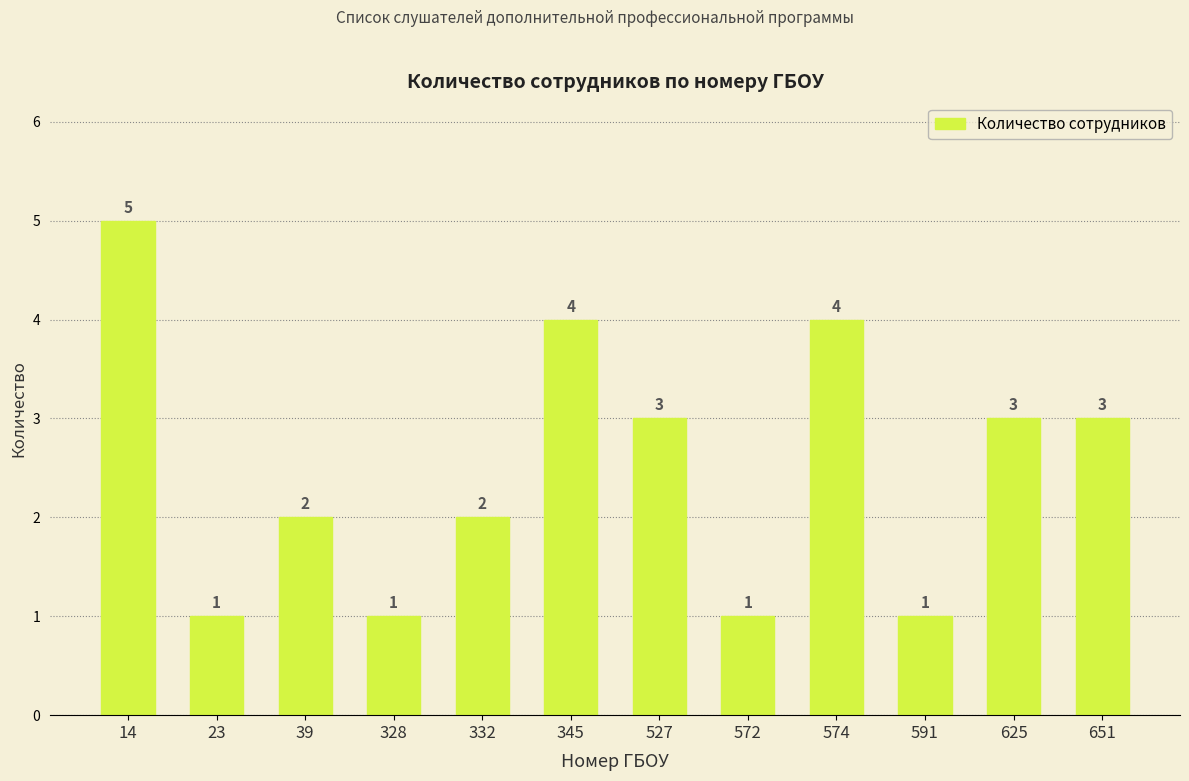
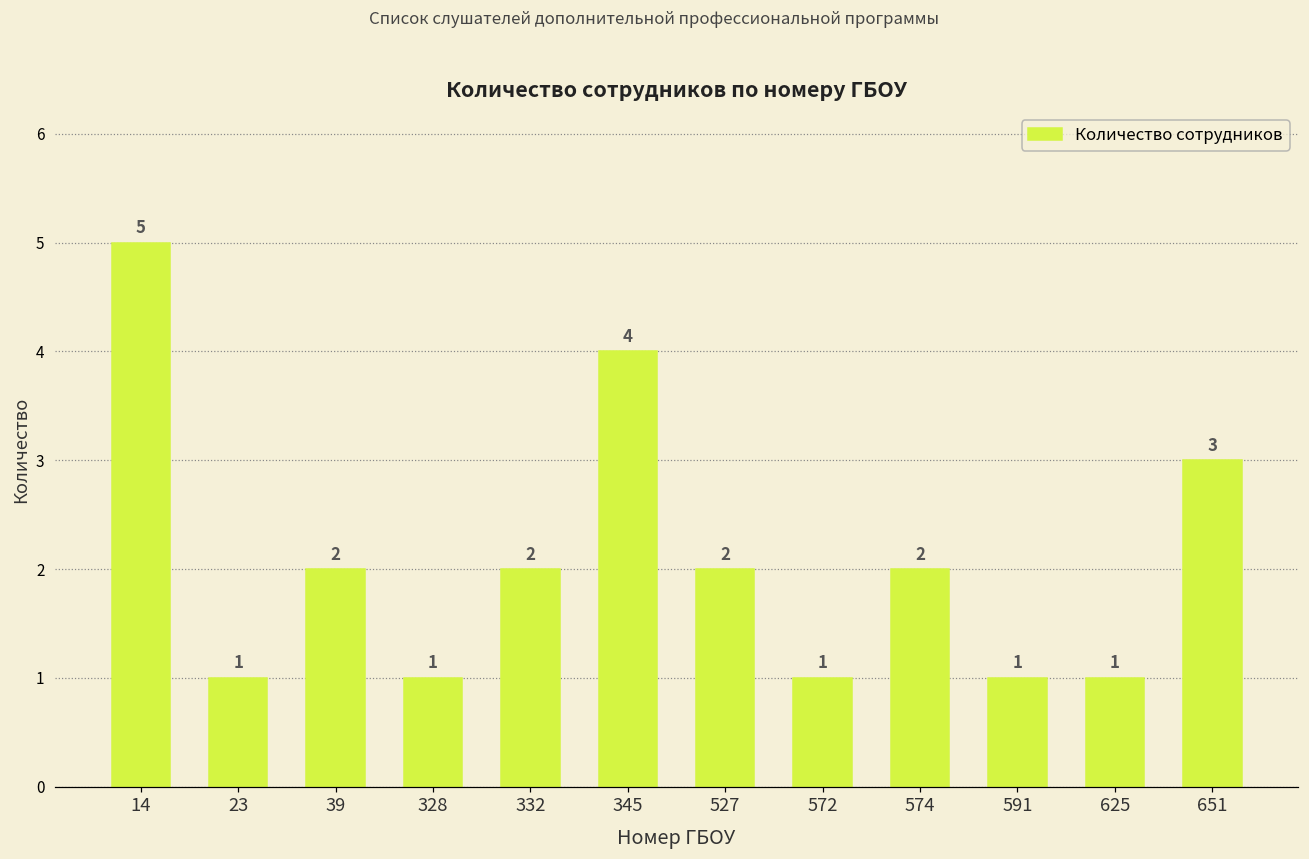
  {
    "14": 5,
    "23": 1,
    "39": 2,
    "328": 1,
    "332": 2,
    "345": 4,
-   "527": 3,
+   "527": 2,
    "572": 1,
-   "574": 4,
+   "574": 2,
    "591": 1,
-   "625": 3,
+   "625": 1,
    "651": 3
  }
